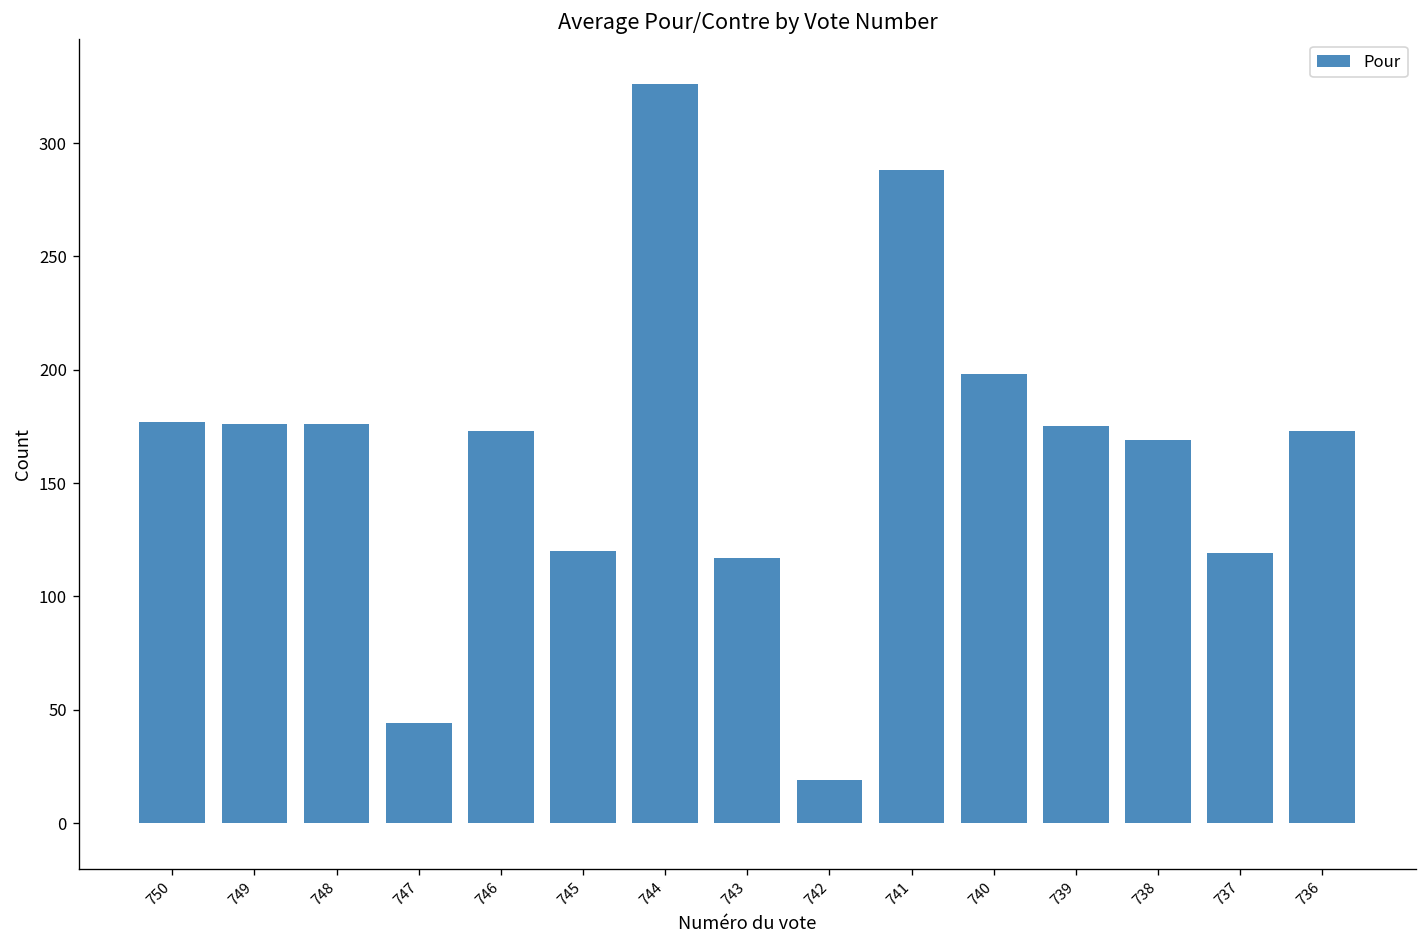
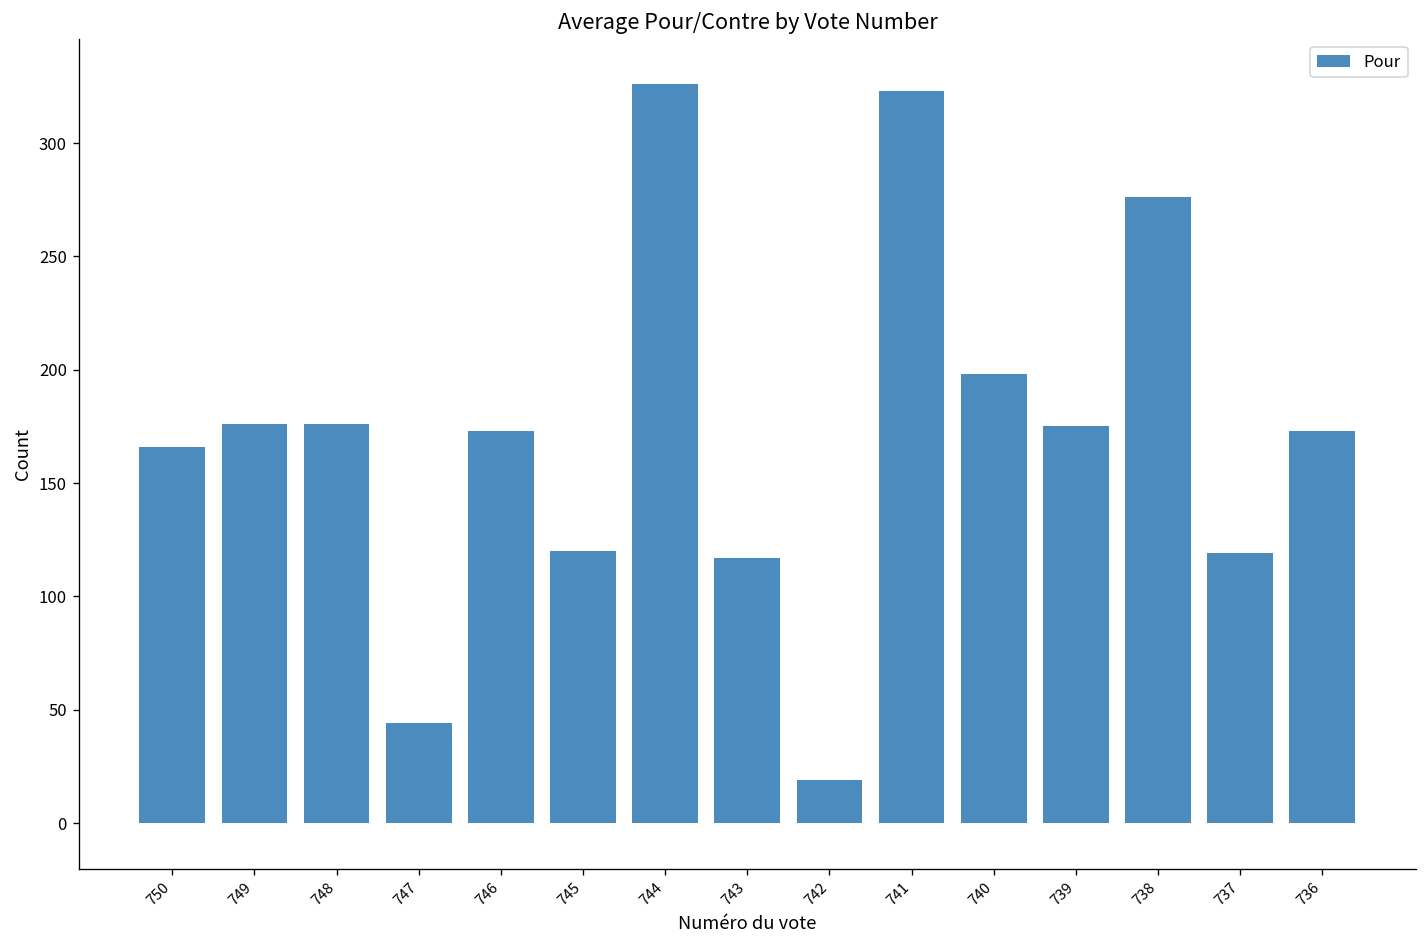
  {
-   "750": 177,
+   "750": 166,
    "749": 176,
    "748": 176,
    "747": 44,
    "746": 173,
    "745": 120,
    "744": 326,
    "743": 117,
    "742": 19,
-   "741": 288,
+   "741": 323,
    "740": 198,
    "739": 175,
-   "738": 169,
+   "738": 276,
    "737": 119,
    "736": 173
  }
